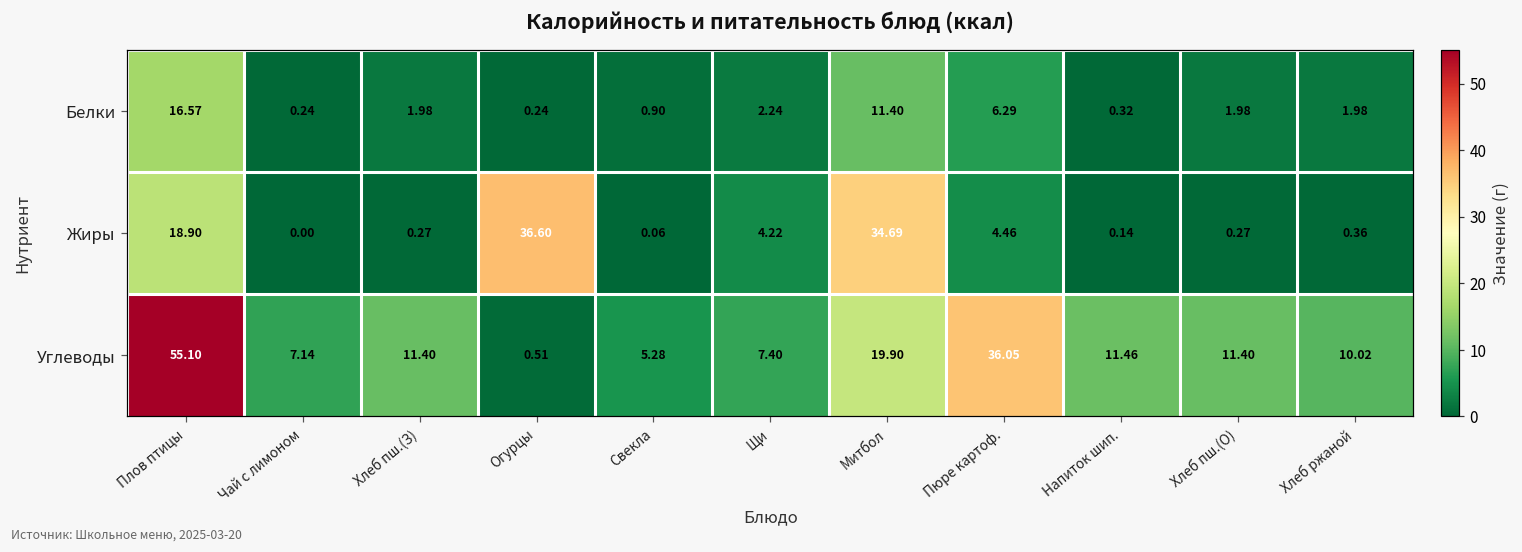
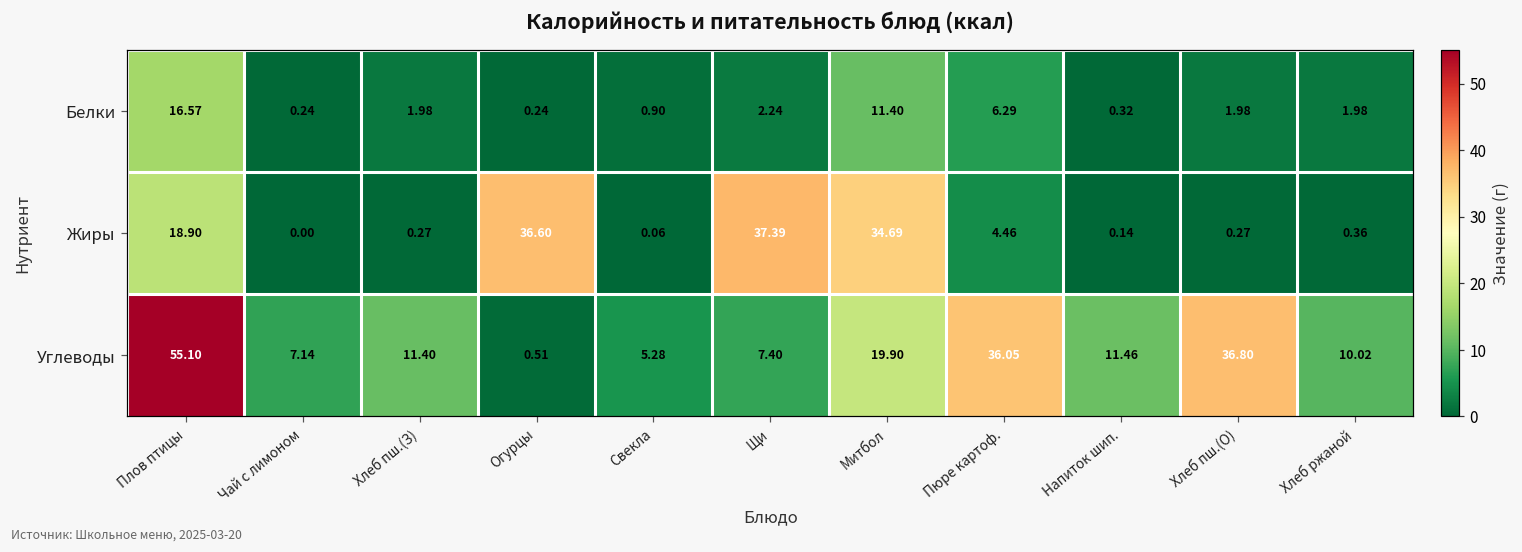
  {
    "Белки": {
      "Плов птицы": 16.57,
      "Чай с лимоном": 0.24,
      "Хлеб пш.(З)": 1.98,
      "Огурцы": 0.24,
      "Свекла": 0.90,
      "Щи": 2.24,
      "Митбол": 11.40,
      "Пюре картоф.": 6.29,
      "Напиток шип.": 0.32,
      "Хлеб пш.(О)": 1.98,
      "Хлеб ржаной": 1.98
    },
    "Жиры": {
      "Плов птицы": 18.90,
      "Чай с лимоном": 0.00,
      "Хлеб пш.(З)": 0.27,
      "Огурцы": 36.60,
      "Свекла": 0.06,
-     "Щи": 4.22,
+     "Щи": 37.39,
      "Митбол": 34.69,
      "Пюре картоф.": 4.46,
      "Напиток шип.": 0.14,
      "Хлеб пш.(О)": 0.27,
      "Хлеб ржаной": 0.36
    },
    "Углеводы": {
      "Плов птицы": 55.10,
      "Чай с лимоном": 7.14,
      "Хлеб пш.(З)": 11.40,
      "Огурцы": 0.51,
      "Свекла": 5.28,
      "Щи": 7.40,
      "Митбол": 19.90,
      "Пюре картоф.": 36.05,
      "Напиток шип.": 11.46,
-     "Хлеб пш.(О)": 11.40,
+     "Хлеб пш.(О)": 36.80,
      "Хлеб ржаной": 10.02
    }
  }
